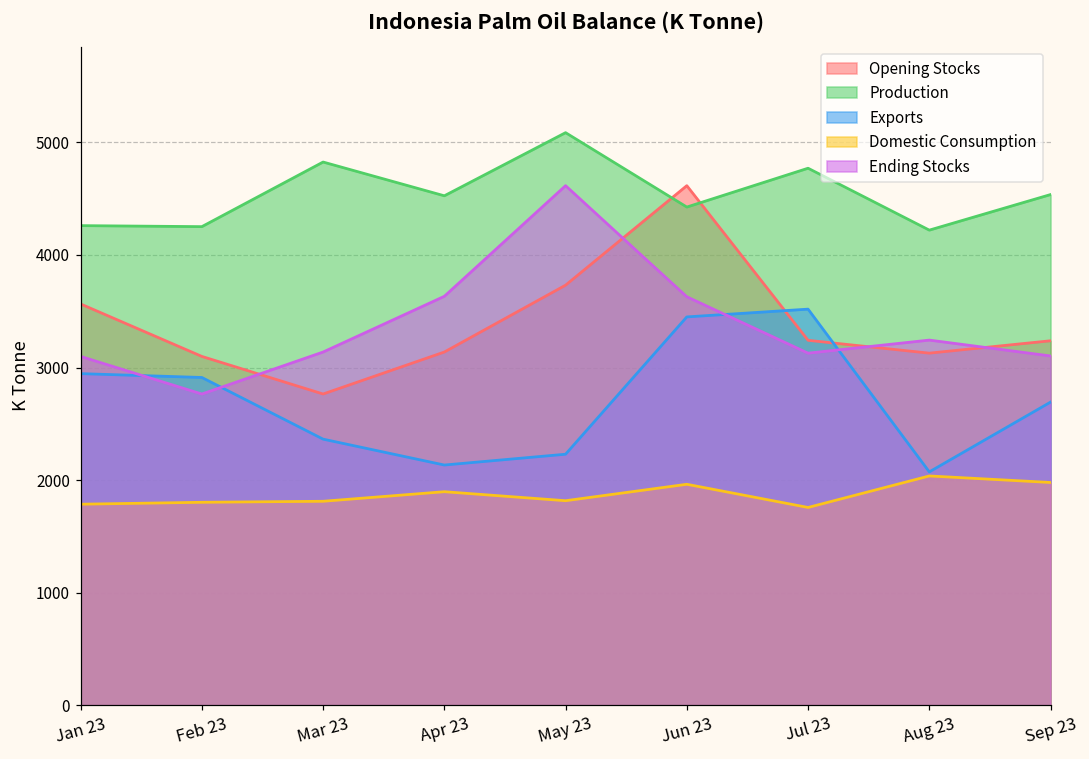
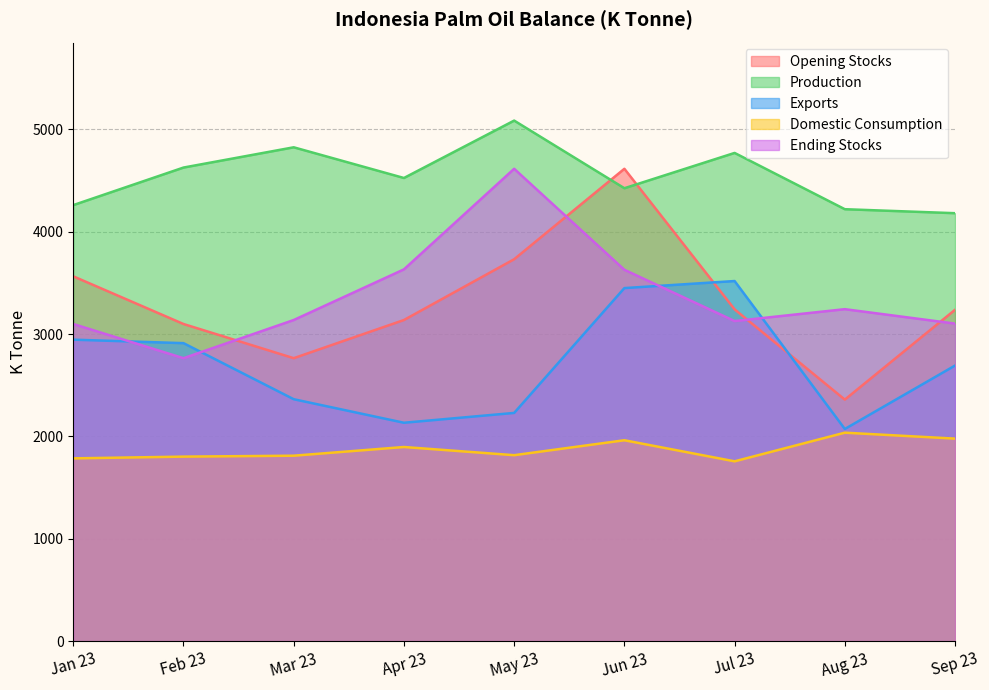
  {
    "Opening Stocks": {
      "Jan 23": 3570,
      "Feb 23": 3100,
      "Mar 23": 2770,
      "Apr 23": 3140,
      "May 23": 3730,
      "Jun 23": 4620,
      "Jul 23": 3240,
-     "Aug 23": 3130,
+     "Aug 23": 2360,
      "Sep 23": 3240
    },
    "Production": {
      "Jan 23": 4260,
-     "Feb 23": 4250,
+     "Feb 23": 4630,
      "Mar 23": 4830,
      "Apr 23": 4530,
      "May 23": 5090,
      "Jun 23": 4430,
      "Jul 23": 4770,
      "Aug 23": 4220,
-     "Sep 23": 4540
+     "Sep 23": 4180
    },
    "Exports": {
      "Jan 23": 2950,
      "Feb 23": 2910,
      "Mar 23": 2360,
      "Apr 23": 2130,
      "May 23": 2230,
      "Jun 23": 3450,
      "Jul 23": 3520,
      "Aug 23": 2070,
      "Sep 23": 2690
    },
    "Domestic Consumption": {
      "Jan 23": 1790,
      "Feb 23": 1800,
      "Mar 23": 1810,
      "Apr 23": 1900,
      "May 23": 1820,
      "Jun 23": 1960,
      "Jul 23": 1760,
      "Aug 23": 2040,
      "Sep 23": 1980
    },
    "Ending Stocks": {
      "Jan 23": 3100,
      "Feb 23": 2770,
      "Mar 23": 3140,
      "Apr 23": 3630,
      "May 23": 4620,
      "Jun 23": 3630,
      "Jul 23": 3130,
      "Aug 23": 3240,
      "Sep 23": 3100
    }
  }
